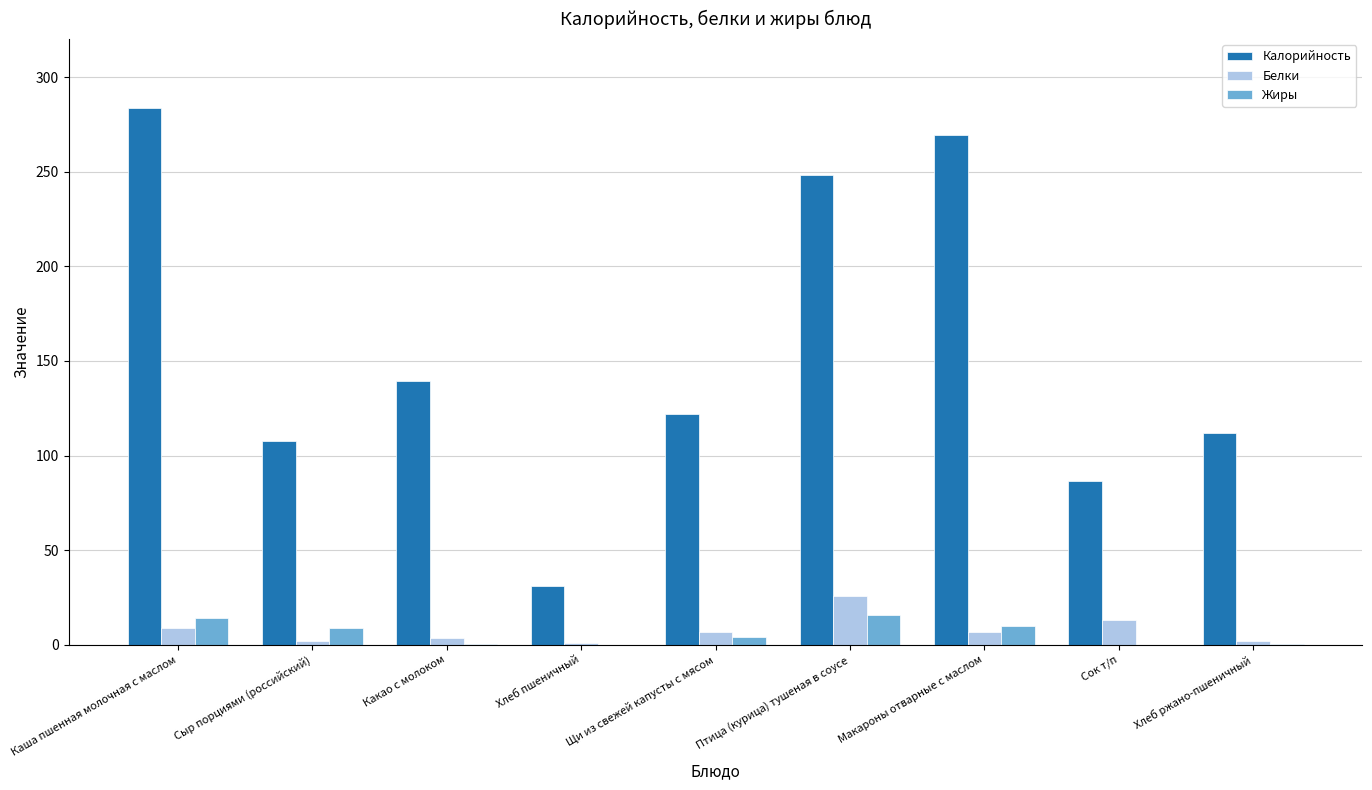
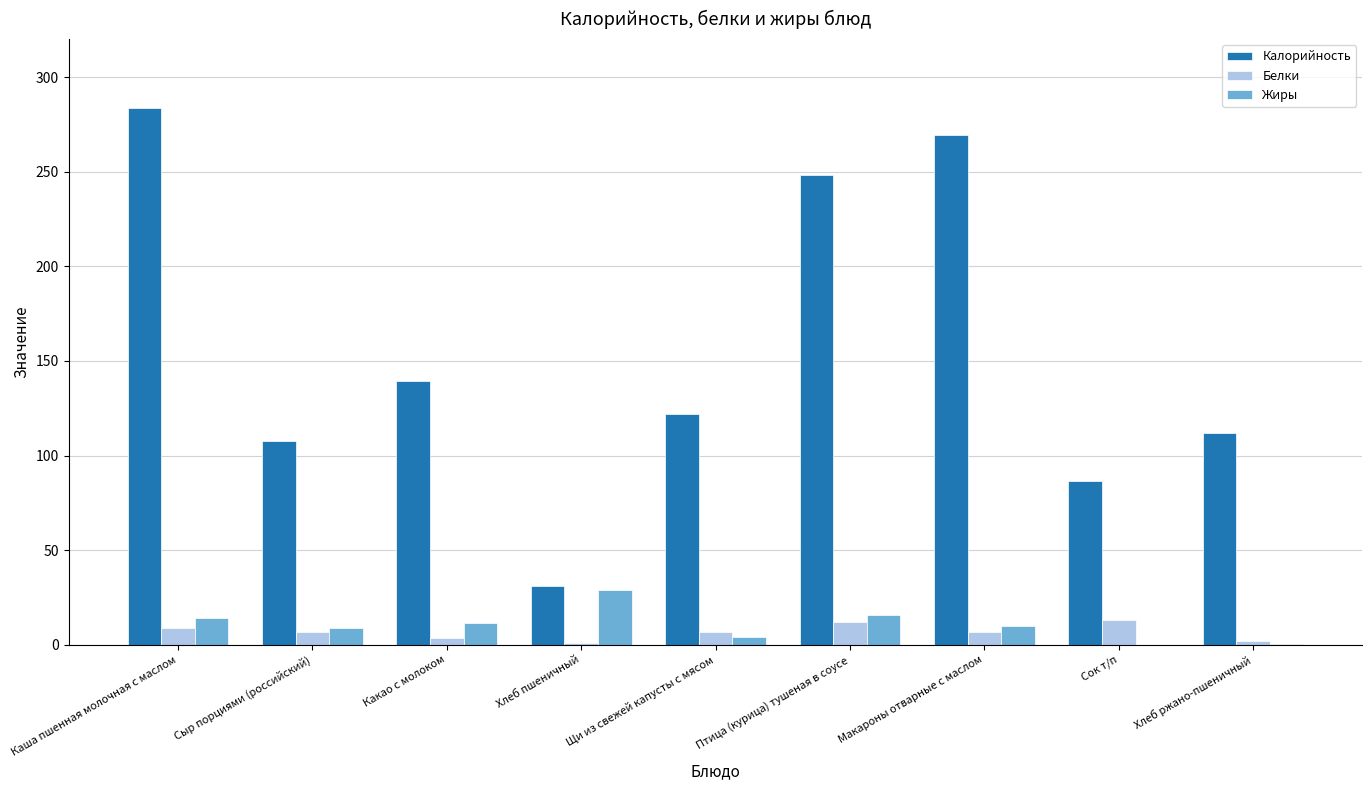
  {
    "Калорийность": {
      "Каша пшенная молочная с маслом": 284,
      "Сыр порциями (российский)": 107,
      "Какао с молоком": 139,
      "Хлеб пшеничный": 31,
      "Щи из свежей капусты с мясом": 122,
      "Птица (курица) тушеная в соусе": 248,
      "Макароны отварные с маслом": 269,
      "Сок т/п": 87,
      "Хлеб ржано-пшеничный": 112
    },
    "Белки": {
      "Каша пшенная молочная с маслом": 9,
-     "Сыр порциями (российский)": 2,
+     "Сыр порциями (российский)": 7,
      "Какао с молоком": 4,
      "Щи из свежей капусты с мясом": 7,
-     "Птица (курица) тушеная в соусе": 26,
+     "Птица (курица) тушеная в соусе": 12,
      "Макароны отварные с маслом": 7,
      "Сок т/п": 13,
      "Хлеб ржано-пшеничный": 2
    },
    "Жиры": {
      "Каша пшенная молочная с маслом": 14,
      "Сыр порциями (российский)": 9,
-     "Какао с молоком": 1,
-     "Хлеб пшеничный": 0,
+     "Какао с молоком": 12,
+     "Хлеб пшеничный": 29,
      "Щи из свежей капусты с мясом": 4,
      "Птица (курица) тушеная в соусе": 16,
      "Макароны отварные с маслом": 10
    }
  }
